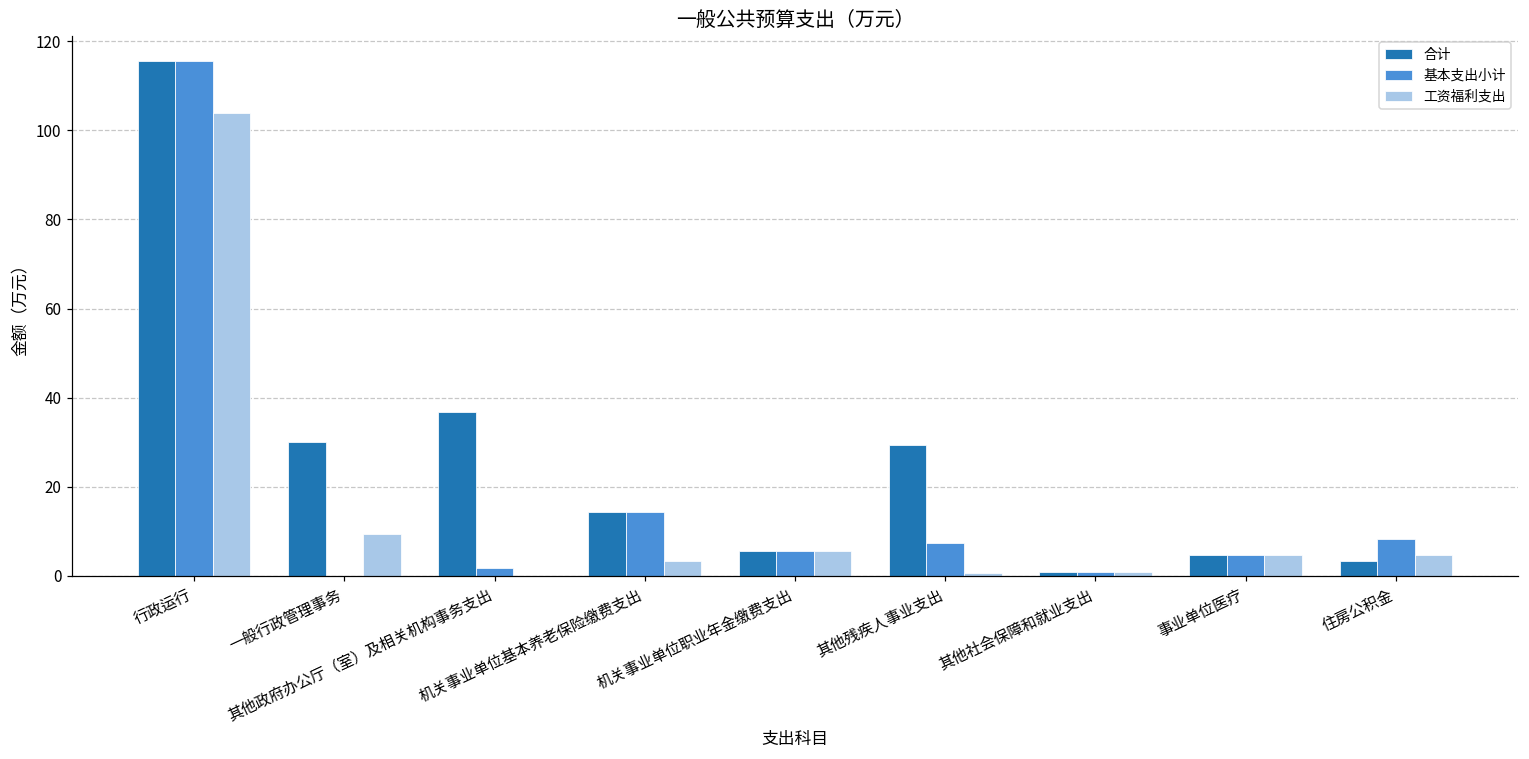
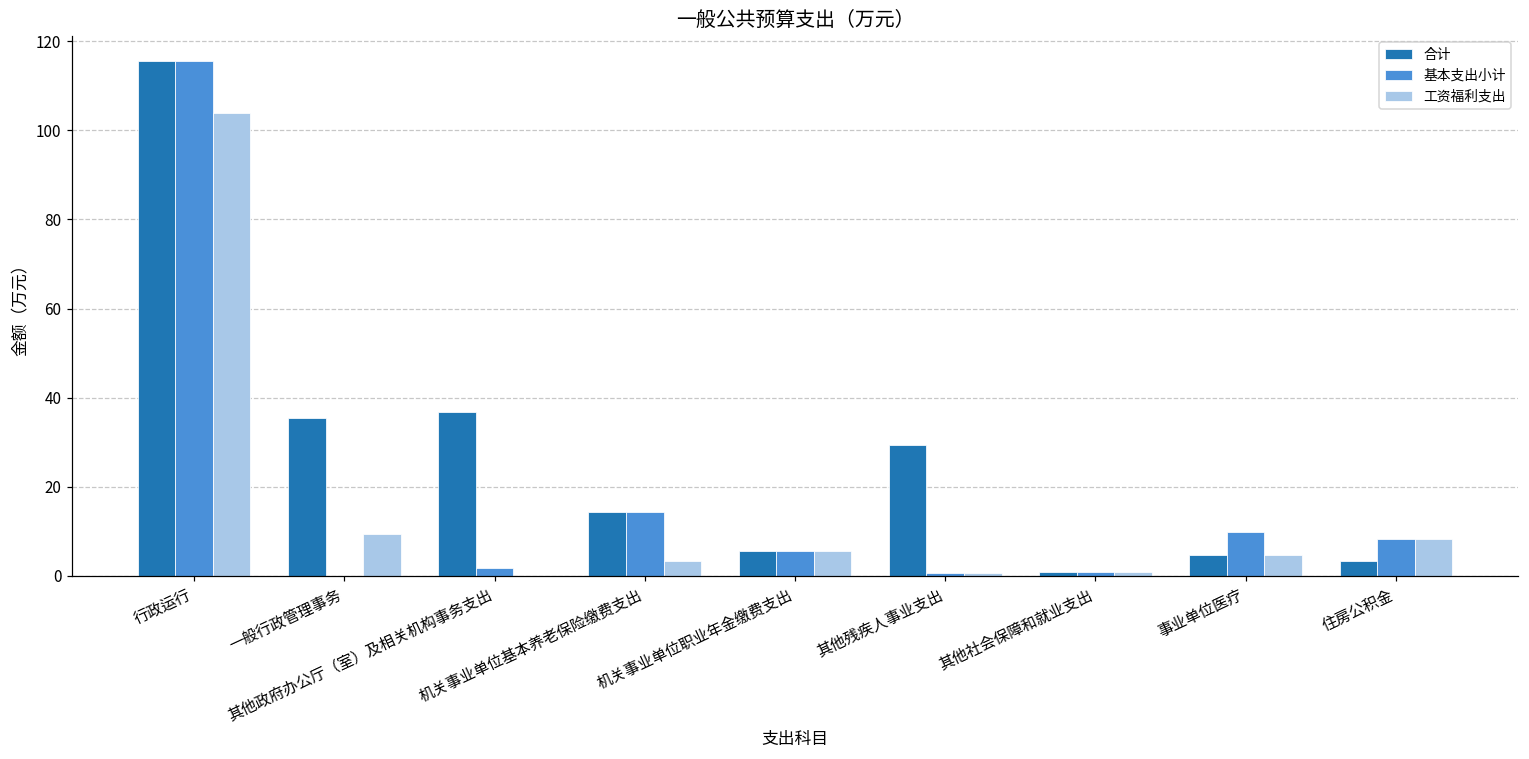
  {
    "合计": {
      "行政运行": 115,
-     "一般行政管理事务": 30,
+     "一般行政管理事务": 35,
      "其他政府办公厅（室）及相关机构事务支出": 37,
      "机关事业单位基本养老保险缴费支出": 14,
      "机关事业单位职业年金缴费支出": 6,
      "其他残疾人事业支出": 29,
      "其他社会保障和就业支出": 1,
      "事业单位医疗": 5,
      "住房公积金": 3
    },
    "基本支出小计": {
      "行政运行": 115,
      "一般行政管理事务": 0,
      "其他政府办公厅（室）及相关机构事务支出": 2,
      "机关事业单位基本养老保险缴费支出": 14,
      "机关事业单位职业年金缴费支出": 6,
-     "其他残疾人事业支出": 7,
+     "其他残疾人事业支出": 1,
      "其他社会保障和就业支出": 1,
-     "事业单位医疗": 5,
+     "事业单位医疗": 10,
      "住房公积金": 8
    },
    "工资福利支出": {
      "行政运行": 104,
      "一般行政管理事务": 9,
      "其他政府办公厅（室）及相关机构事务支出": 0,
      "机关事业单位基本养老保险缴费支出": 3,
      "机关事业单位职业年金缴费支出": 6,
      "其他残疾人事业支出": 1,
      "其他社会保障和就业支出": 1,
      "事业单位医疗": 5,
-     "住房公积金": 5
+     "住房公积金": 8
    }
  }
